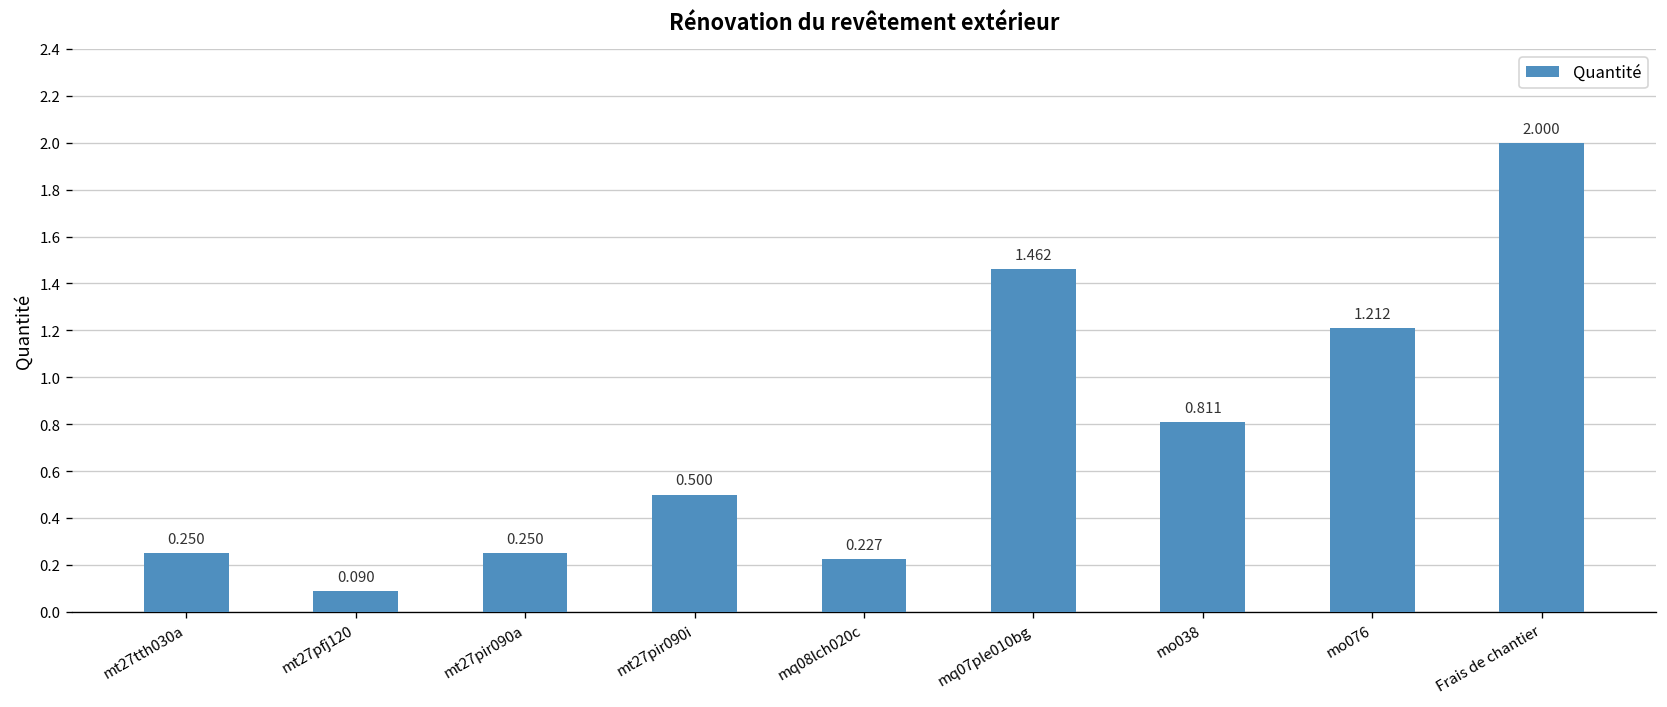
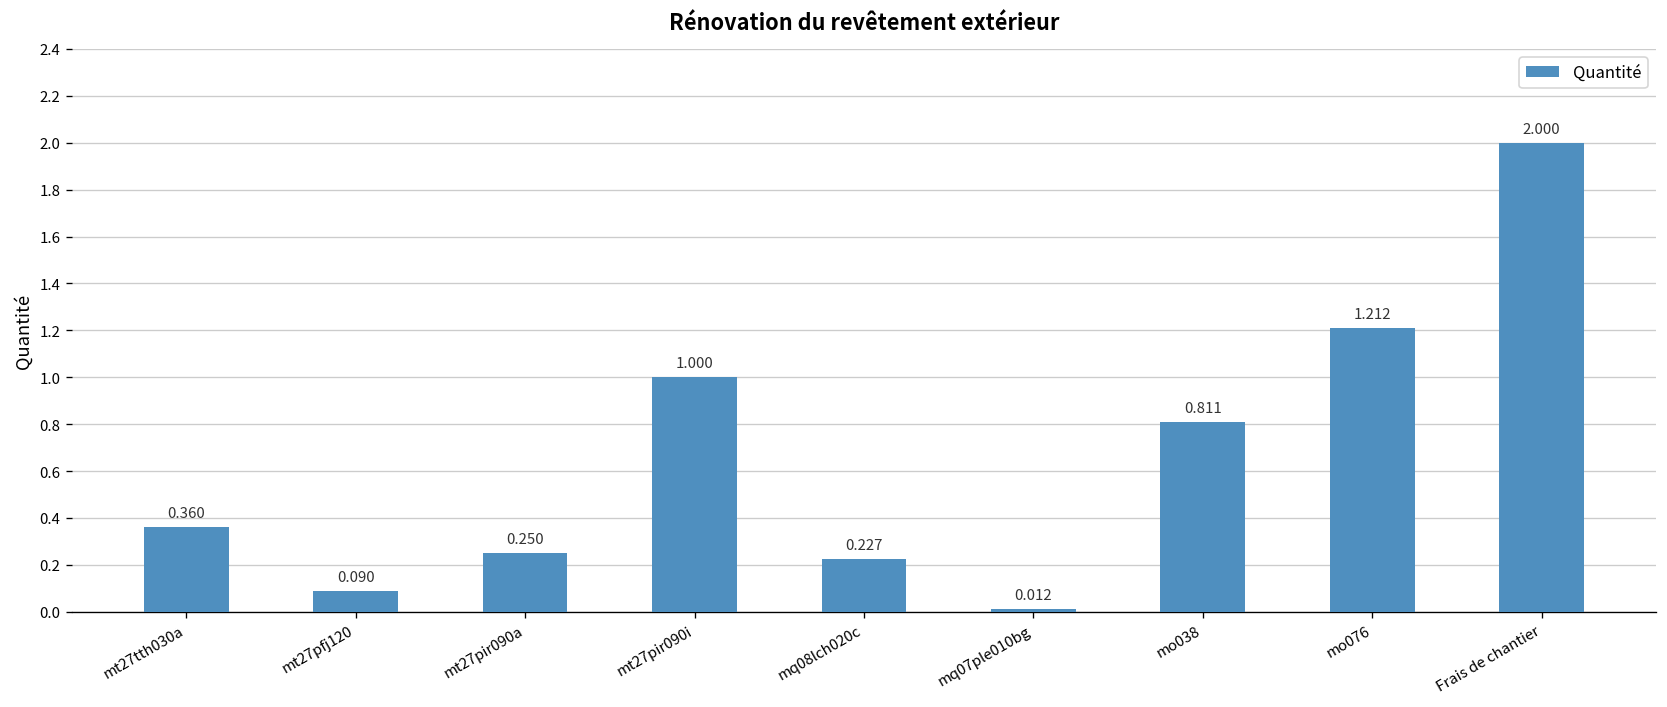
  {
-   "mt27tth030a": 0.250,
+   "mt27tth030a": 0.360,
    "mt27pfj120": 0.090,
    "mt27pir090a": 0.250,
-   "mt27pir090i": 0.500,
+   "mt27pir090i": 1.000,
    "mq08lch020c": 0.227,
-   "mq07ple010bg": 1.462,
+   "mq07ple010bg": 0.012,
    "mo038": 0.811,
    "mo076": 1.212,
    "Frais de chantier": 2.000
  }
